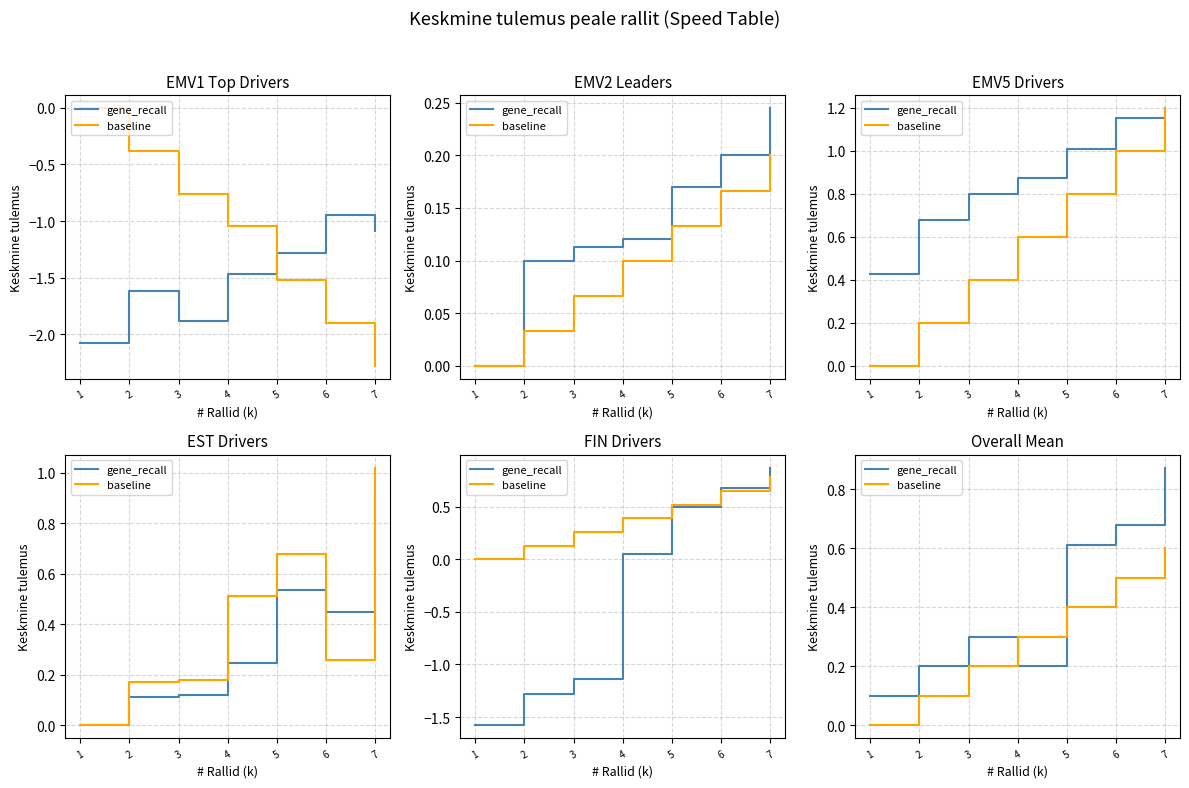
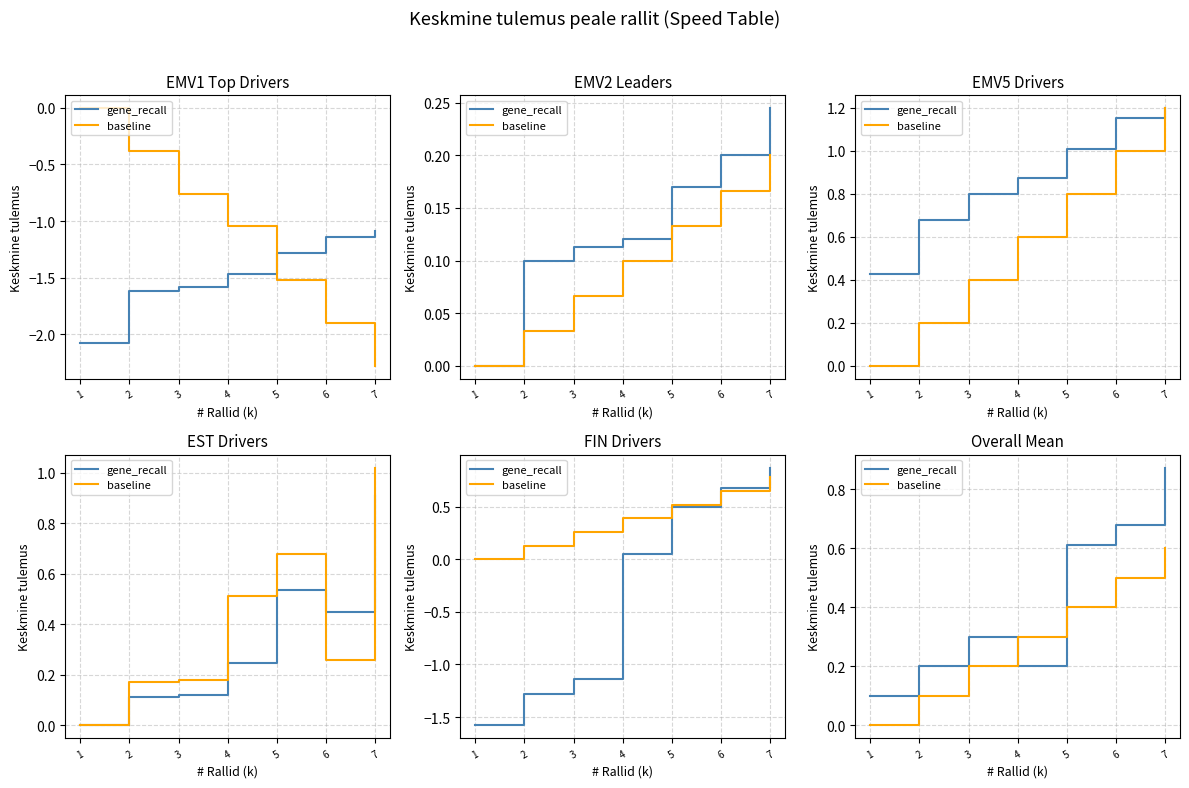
  {
    "EMV1 Top Drivers": {
      "gene_recall": {
        "1": -2.08,
        "2": -1.62,
-       "3": -1.88,
+       "3": -1.58,
        "4": -1.47,
        "5": -1.28,
-       "6": -0.95,
+       "6": -1.14,
        "7": -1.09
      },
      "baseline": {
        "2": -0.38,
        "3": -0.76,
        "4": -1.04,
        "5": -1.52,
        "6": -1.90,
        "7": -2.28
      }
    },
    "EMV2 Leaders": {
      "gene_recall": {
        "2": 0.100,
        "3": 0.113,
        "4": 0.120,
        "5": 0.170,
        "6": 0.200,
        "7": 0.245
      },
      "baseline": {
        "2": 0.033,
        "3": 0.066,
        "4": 0.100,
        "5": 0.133,
        "6": 0.166,
        "7": 0.200
      }
    },
    "EMV5 Drivers": {
      "gene_recall": {
        "1": 0.43,
        "2": 0.68,
        "3": 0.80,
        "4": 0.87,
        "5": 1.01,
        "6": 1.15
      },
      "baseline": {
        "1": 0.00,
        "2": 0.20,
        "3": 0.40,
        "4": 0.60,
        "5": 0.80,
        "6": 1.00
      }
    },
    "EST Drivers": {
      "gene_recall": {
        "2": 0.11,
        "3": 0.12,
        "4": 0.25,
        "5": 0.54,
        "6": 0.45,
        "7": 0.91
      },
      "baseline": {
        "2": 0.17,
        "3": 0.18,
        "4": 0.51,
        "5": 0.68,
        "6": 0.26,
        "7": 1.02
      }
    },
    "FIN Drivers": {
      "gene_recall": {
        "1": -1.58,
        "2": -1.28,
        "3": -1.14,
        "4": 0.05,
        "6": 0.68,
        "7": 0.87
      },
      "baseline": {
        "1": 0.00,
        "2": 0.13,
        "3": 0.26,
        "4": 0.39,
        "6": 0.65,
        "7": 0.78
      }
    },
    "Overall Mean": {
      "gene_recall": {
        "1": 0.10,
        "2": 0.20,
        "3": 0.30,
        "4": 0.20,
        "5": 0.61,
        "6": 0.68,
        "7": 0.87
      },
      "baseline": {
        "1": 0.00,
        "2": 0.10,
        "3": 0.20,
        "4": 0.30,
        "5": 0.40,
        "6": 0.50,
        "7": 0.60
      }
    }
  }
